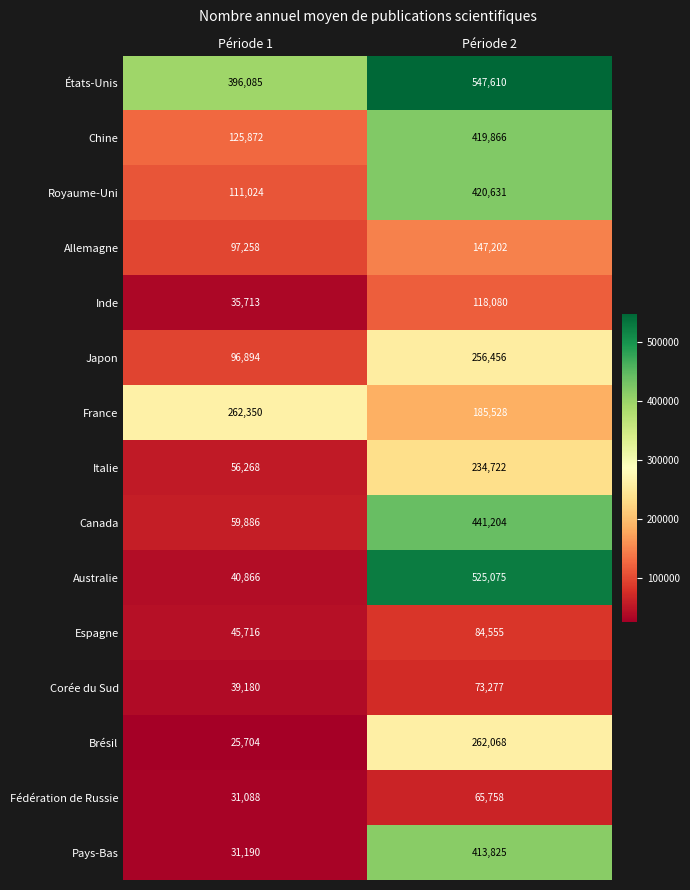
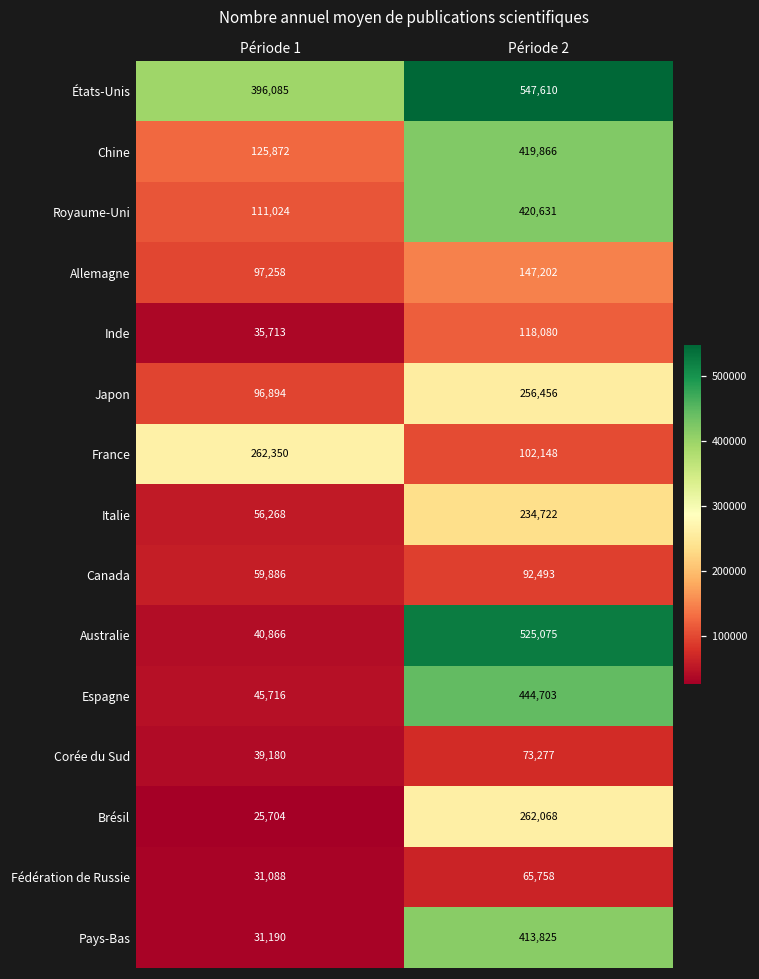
  {
    "États-Unis": {
      "Période 1": "396,085",
      "Période 2": "547,610"
    },
    "Chine": {
      "Période 1": "125,872",
      "Période 2": "419,866"
    },
    "Royaume-Uni": {
      "Période 1": "111,024",
      "Période 2": "420,631"
    },
    "Allemagne": {
      "Période 1": "97,258",
      "Période 2": "147,202"
    },
    "Inde": {
      "Période 1": "35,713",
      "Période 2": "118,080"
    },
    "Japon": {
      "Période 1": "96,894",
      "Période 2": "256,456"
    },
    "France": {
      "Période 1": "262,350",
-     "Période 2": "185,528"
+     "Période 2": "102,148"
    },
    "Italie": {
      "Période 1": "56,268",
      "Période 2": "234,722"
    },
    "Canada": {
      "Période 1": "59,886",
-     "Période 2": "441,204"
+     "Période 2": "92,493"
    },
    "Australie": {
      "Période 1": "40,866",
      "Période 2": "525,075"
    },
    "Espagne": {
      "Période 1": "45,716",
-     "Période 2": "84,555"
+     "Période 2": "444,703"
    },
    "Corée du Sud": {
      "Période 1": "39,180",
      "Période 2": "73,277"
    },
    "Brésil": {
      "Période 1": "25,704",
      "Période 2": "262,068"
    },
    "Fédération de Russie": {
      "Période 1": "31,088",
      "Période 2": "65,758"
    },
    "Pays-Bas": {
      "Période 1": "31,190",
      "Période 2": "413,825"
    }
  }
